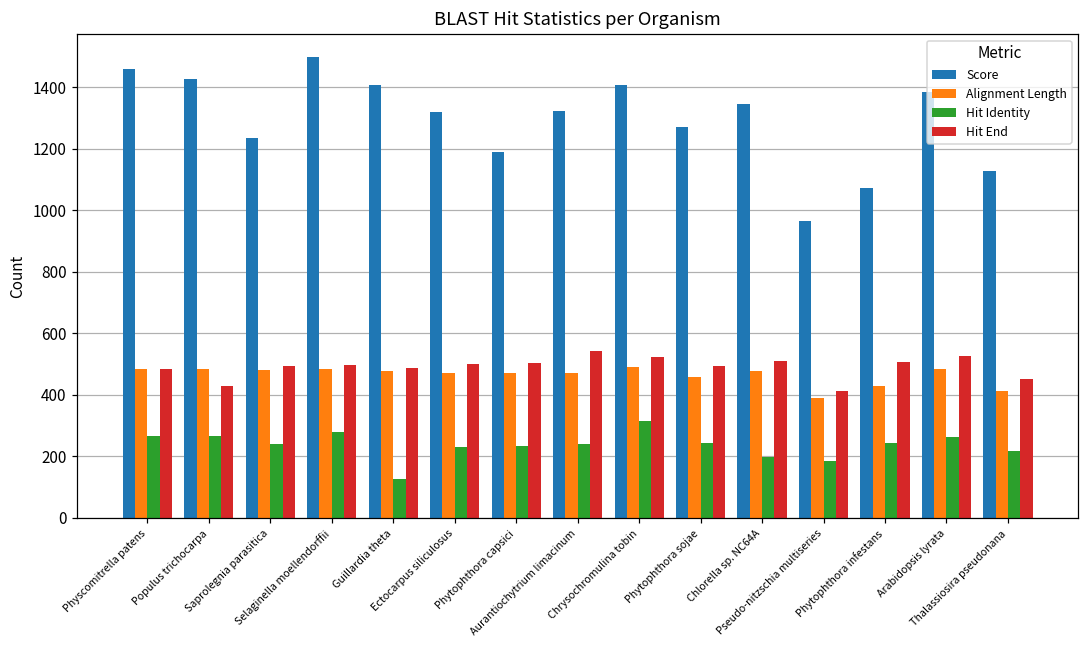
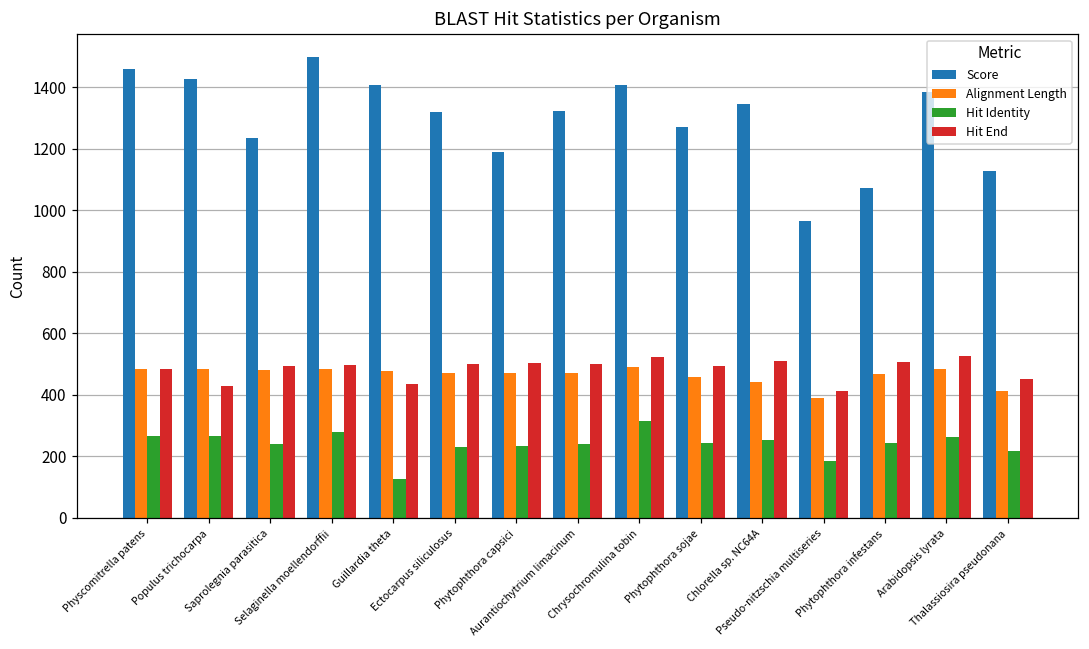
  {
    "Score": {
      "Physcomitrella patens": 1460,
      "Populus trichocarpa": 1430,
      "Saprolegnia parasitica": 1230,
      "Selaginella moellendorffii": 1500,
      "Guillardia theta": 1410,
      "Ectocarpus siliculosus": 1320,
      "Phytophthora capsici": 1190,
      "Aurantiochytrium limacinum": 1320,
      "Chrysochromulina tobin": 1410,
      "Phytophthora sojae": 1270,
      "Chlorella sp. NC64A": 1350,
      "Pseudo-nitzschia multiseries": 960,
      "Phytophthora infestans": 1070,
      "Thalassiosira pseudonana": 1130
    },
    "Alignment Length": {
      "Physcomitrella patens": 480,
      "Populus trichocarpa": 480,
      "Saprolegnia parasitica": 480,
      "Selaginella moellendorffii": 480,
      "Guillardia theta": 480,
      "Ectocarpus siliculosus": 470,
      "Phytophthora capsici": 470,
      "Aurantiochytrium limacinum": 470,
      "Chrysochromulina tobin": 490,
      "Phytophthora sojae": 460,
-     "Chlorella sp. NC64A": 480,
+     "Chlorella sp. NC64A": 440,
      "Pseudo-nitzschia multiseries": 390,
-     "Phytophthora infestans": 430,
+     "Phytophthora infestans": 470,
      "Arabidopsis lyrata": 480,
      "Thalassiosira pseudonana": 410
    },
    "Hit Identity": {
      "Physcomitrella patens": 270,
      "Populus trichocarpa": 270,
      "Saprolegnia parasitica": 240,
      "Selaginella moellendorffii": 280,
      "Guillardia theta": 130,
      "Ectocarpus siliculosus": 230,
      "Phytophthora capsici": 230,
      "Aurantiochytrium limacinum": 240,
      "Chrysochromulina tobin": 310,
      "Phytophthora sojae": 240,
-     "Chlorella sp. NC64A": 200,
+     "Chlorella sp. NC64A": 250,
      "Pseudo-nitzschia multiseries": 190,
      "Phytophthora infestans": 240,
      "Arabidopsis lyrata": 260,
      "Thalassiosira pseudonana": 220
    },
    "Hit End": {
      "Physcomitrella patens": 490,
      "Populus trichocarpa": 430,
      "Saprolegnia parasitica": 490,
      "Selaginella moellendorffii": 500,
-     "Guillardia theta": 490,
+     "Guillardia theta": 440,
      "Ectocarpus siliculosus": 500,
      "Phytophthora capsici": 500,
-     "Aurantiochytrium limacinum": 540,
+     "Aurantiochytrium limacinum": 500,
      "Chrysochromulina tobin": 520,
      "Phytophthora sojae": 490,
      "Chlorella sp. NC64A": 510,
      "Pseudo-nitzschia multiseries": 410,
      "Phytophthora infestans": 510,
      "Arabidopsis lyrata": 530,
      "Thalassiosira pseudonana": 450
    }
  }
